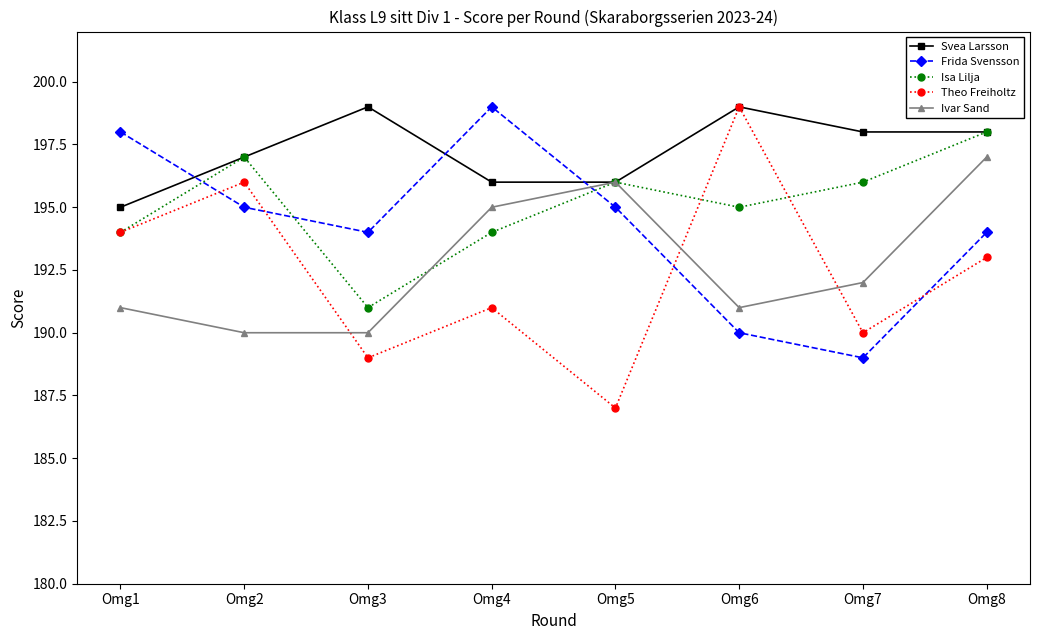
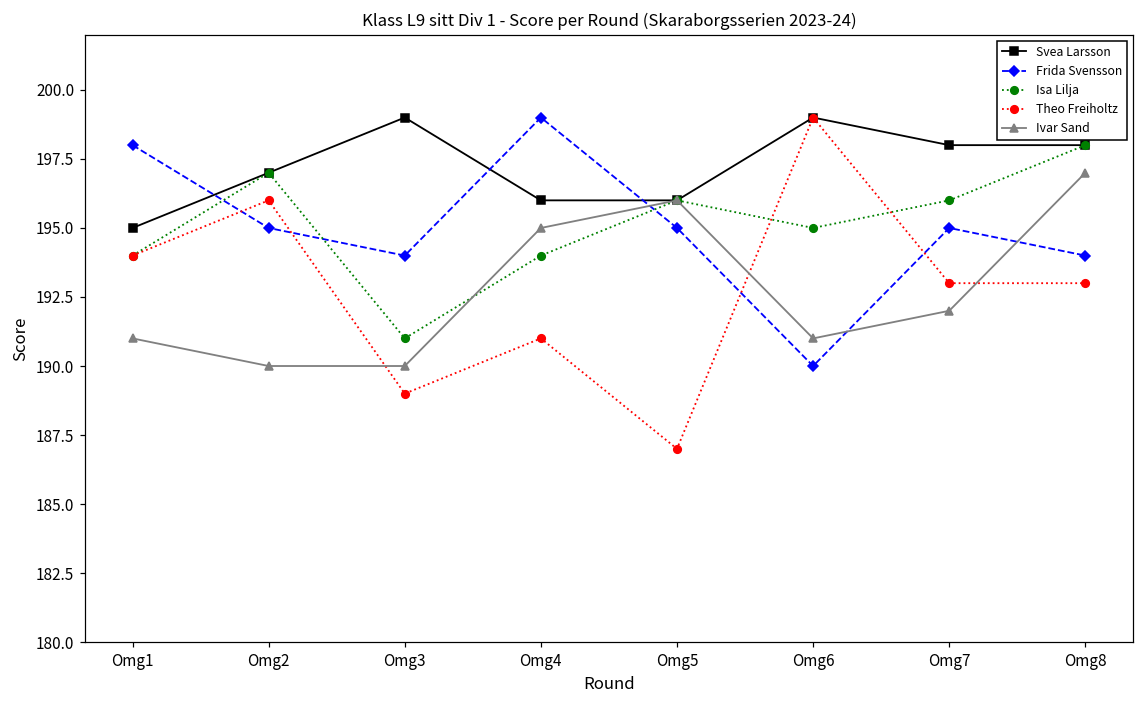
  {
    "Svea Larsson": {
      "Omg1": 195,
      "Omg3": 199,
      "Omg4": 196,
      "Omg7": 198
    },
    "Frida Svensson": {
      "Omg1": 198,
      "Omg2": 195,
      "Omg3": 194,
      "Omg4": 199,
      "Omg5": 195,
      "Omg6": 190,
-     "Omg7": 189,
+     "Omg7": 195,
      "Omg8": 194
    },
    "Isa Lilja": {
      "Omg3": 191,
      "Omg4": 194,
      "Omg6": 195,
      "Omg7": 196
    },
    "Theo Freiholtz": {
      "Omg2": 196,
      "Omg3": 189,
      "Omg4": 191,
      "Omg5": 187,
-     "Omg7": 190,
+     "Omg7": 193,
      "Omg8": 193
    },
    "Ivar Sand": {
      "Omg1": 191,
      "Omg2": 190,
      "Omg3": 190,
      "Omg4": 195,
      "Omg6": 191,
      "Omg7": 192,
      "Omg8": 197
    }
  }
